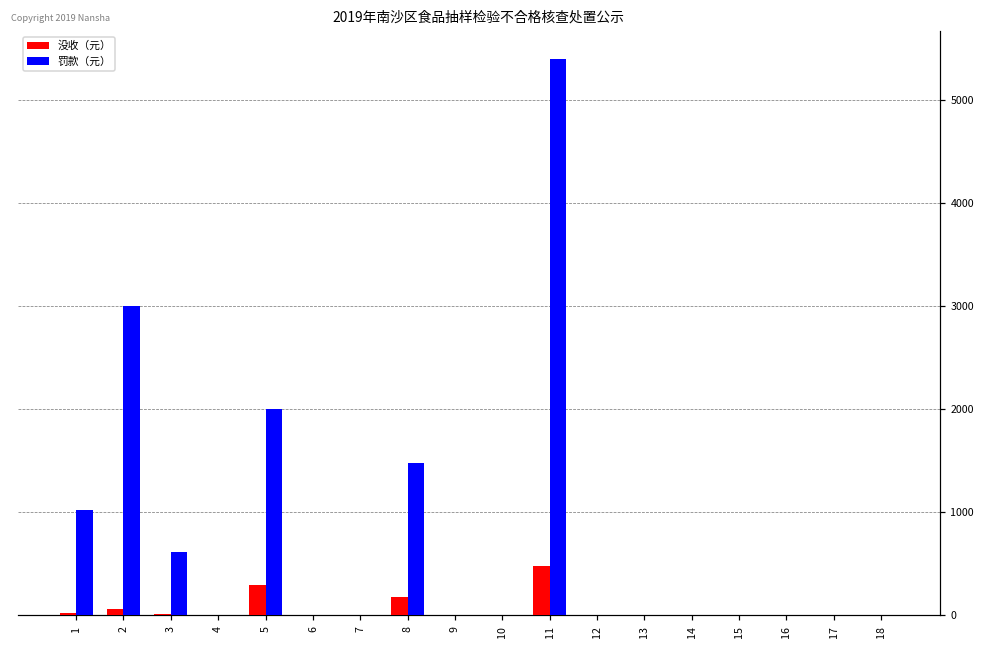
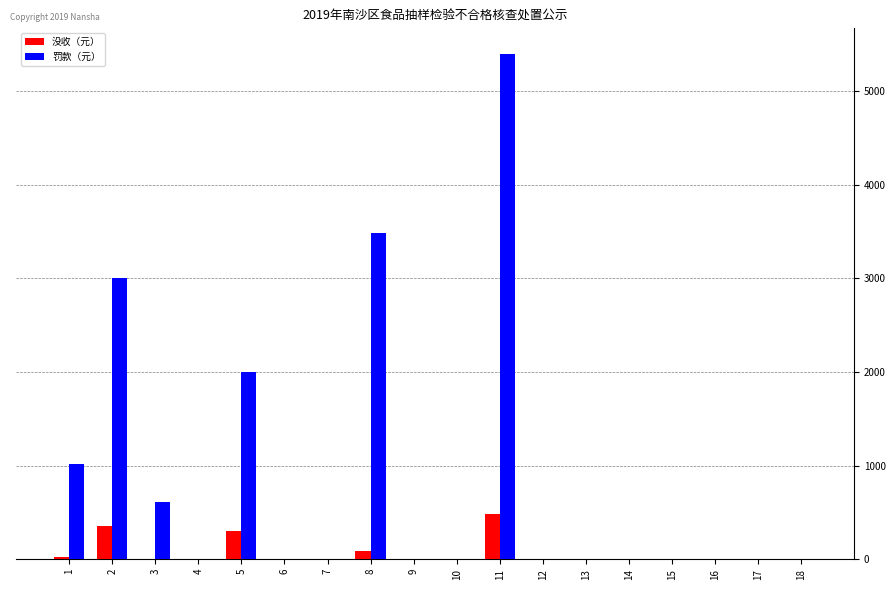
  {
    "没收（元）": {
-     "2": 100,
+     "2": 400,
      "4": 0,
      "5": 300,
      "6": 0,
      "7": 0,
-     "8": 200,
+     "8": 100,
      "9": 0,
      "10": 0,
      "11": 500,
      "12": 0,
      "13": 0,
      "14": 0,
      "15": 0,
      "16": 0,
      "17": 0,
      "18": 0
    },
    "罚款（元）": {
      "1": 1000,
      "2": 3000,
      "3": 600,
      "4": 0,
      "5": 2000,
      "6": 0,
      "7": 0,
-     "8": 1500,
+     "8": 3500,
      "9": 0,
      "10": 0,
      "11": 5400,
      "12": 0,
      "13": 0,
      "14": 0,
      "15": 0,
      "16": 0,
      "17": 0,
      "18": 0
    }
  }
